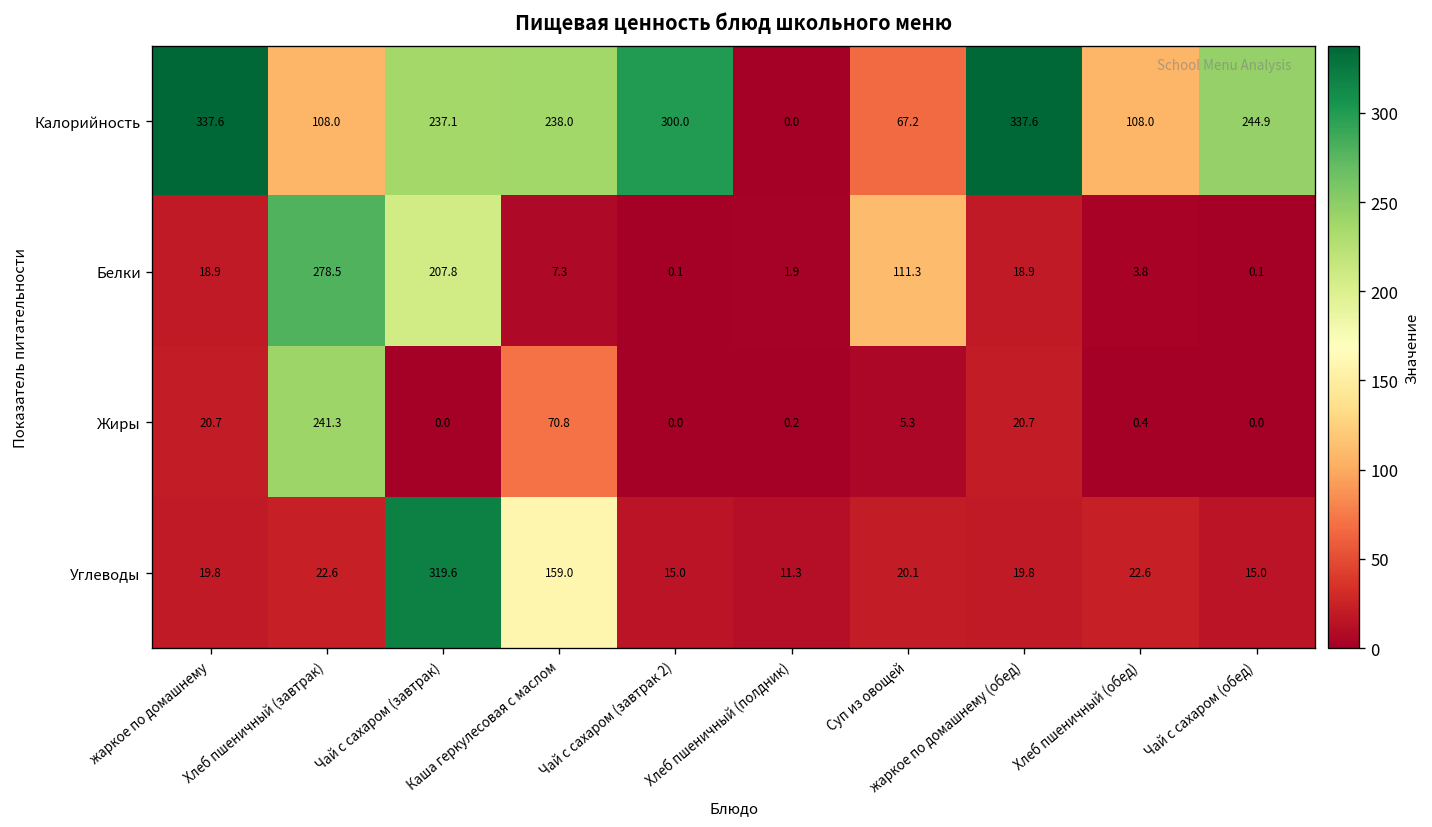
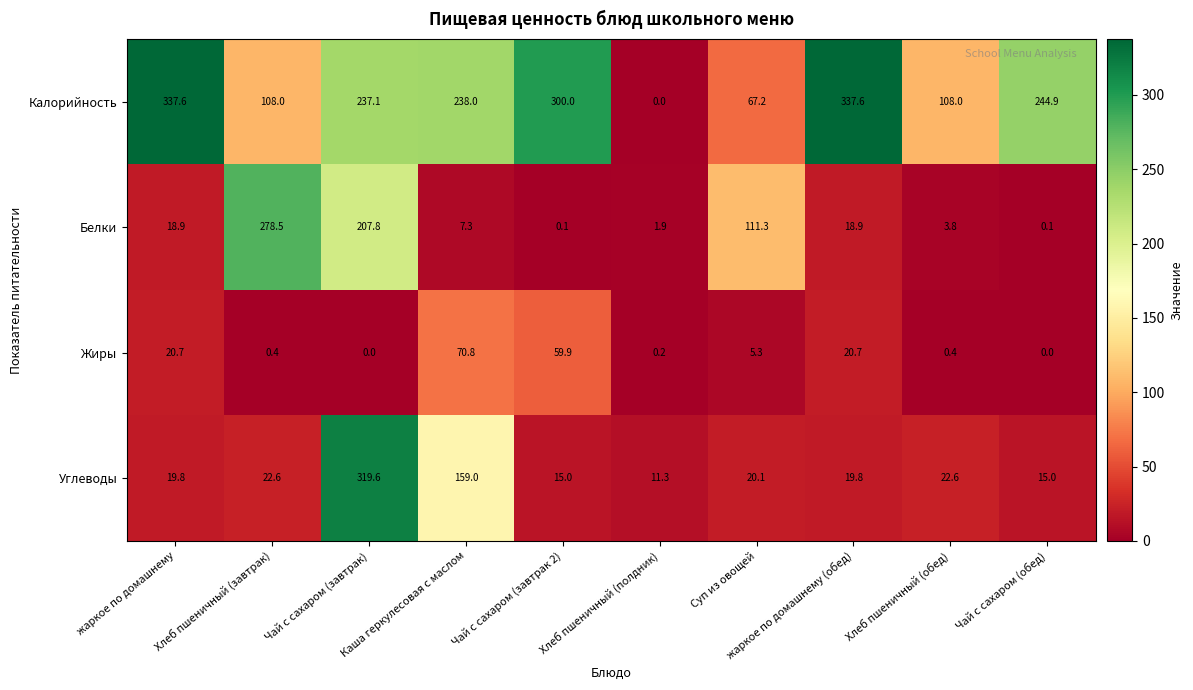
  {
    "Калорийность": {
      "жаркое по домашнему": 337.6,
      "Хлеб пшеничный (завтрак)": 108.0,
      "Чай с сахаром (завтрак)": 237.1,
      "Каша геркулесовая с маслом": 238.0,
      "Чай с сахаром (завтрак 2)": 300.0,
      "Хлеб пшеничный (полдник)": 0.0,
      "Суп из овощей": 67.2,
      "жаркое по домашнему (обед)": 337.6,
      "Хлеб пшеничный (обед)": 108.0
    },
    "Белки": {
      "жаркое по домашнему": 18.9,
      "Хлеб пшеничный (завтрак)": 278.5,
      "Чай с сахаром (завтрак)": 207.8,
      "Каша геркулесовая с маслом": 7.3,
      "Чай с сахаром (завтрак 2)": 0.1,
      "Хлеб пшеничный (полдник)": 1.9,
      "Суп из овощей": 111.3,
      "жаркое по домашнему (обед)": 18.9,
      "Хлеб пшеничный (обед)": 3.8,
      "Чай с сахаром (обед)": 0.1
    },
    "Жиры": {
      "жаркое по домашнему": 20.7,
-     "Хлеб пшеничный (завтрак)": 241.3,
+     "Хлеб пшеничный (завтрак)": 0.4,
      "Чай с сахаром (завтрак)": 0.0,
      "Каша геркулесовая с маслом": 70.8,
-     "Чай с сахаром (завтрак 2)": 0.0,
+     "Чай с сахаром (завтрак 2)": 59.9,
      "Хлеб пшеничный (полдник)": 0.2,
      "Суп из овощей": 5.3,
      "жаркое по домашнему (обед)": 20.7,
      "Хлеб пшеничный (обед)": 0.4,
      "Чай с сахаром (обед)": 0.0
    },
    "Углеводы": {
      "жаркое по домашнему": 19.8,
      "Хлеб пшеничный (завтрак)": 22.6,
      "Чай с сахаром (завтрак)": 319.6,
      "Каша геркулесовая с маслом": 159.0,
      "Чай с сахаром (завтрак 2)": 15.0,
      "Хлеб пшеничный (полдник)": 11.3,
      "Суп из овощей": 20.1,
      "жаркое по домашнему (обед)": 19.8,
      "Хлеб пшеничный (обед)": 22.6,
      "Чай с сахаром (обед)": 15.0
    }
  }
